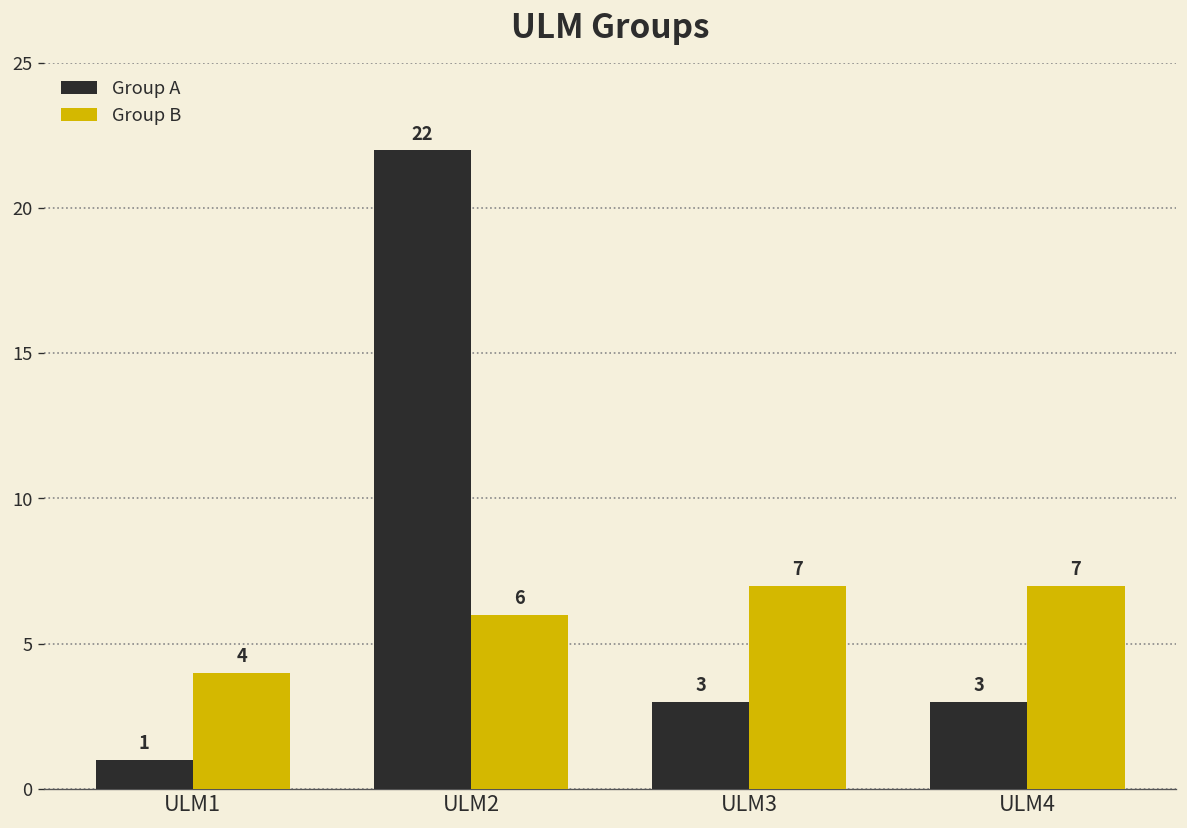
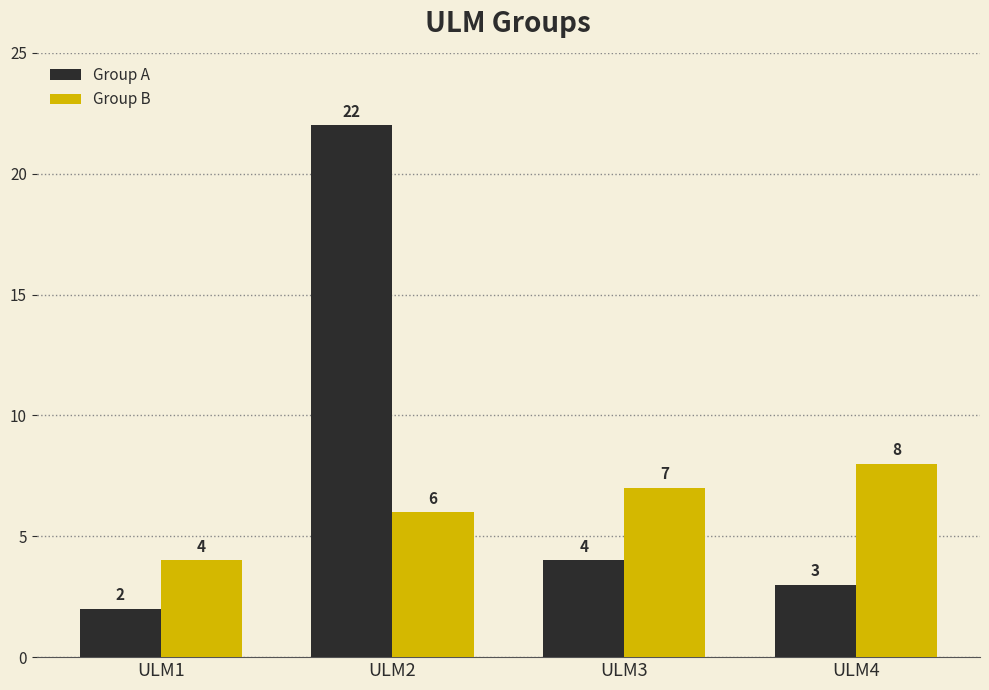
  {
    "Group A": {
-     "ULM1": 1,
+     "ULM1": 2,
      "ULM2": 22,
-     "ULM3": 3,
+     "ULM3": 4,
      "ULM4": 3
    },
    "Group B": {
      "ULM1": 4,
      "ULM2": 6,
      "ULM3": 7,
-     "ULM4": 7
+     "ULM4": 8
    }
  }
